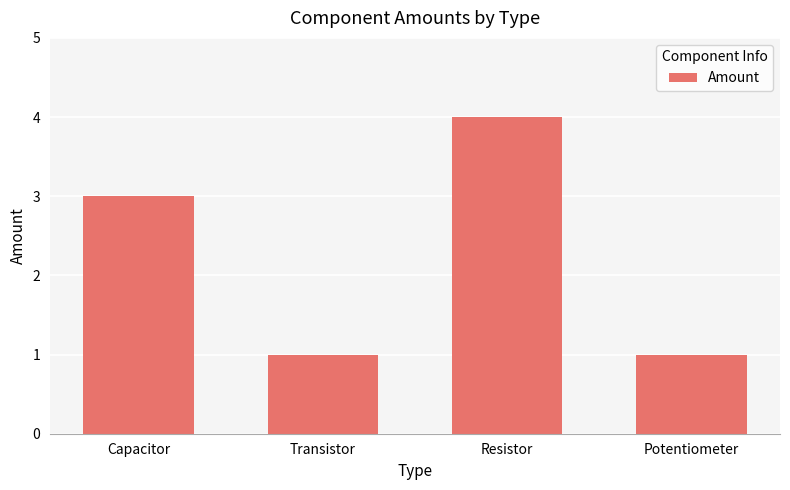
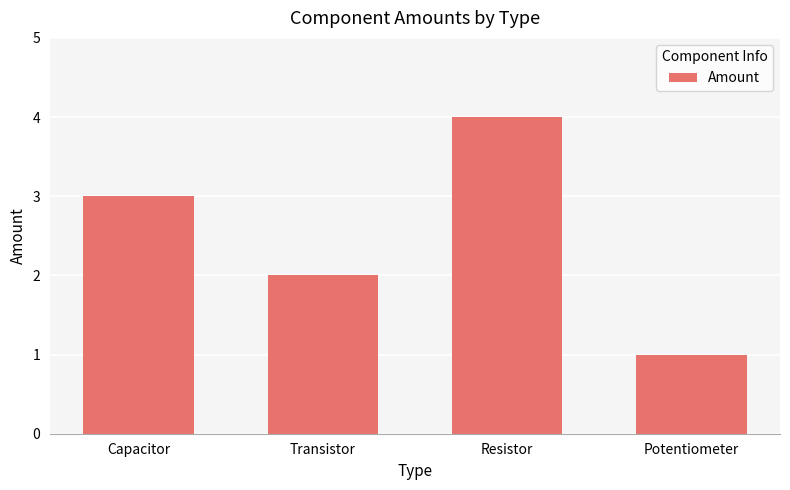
  {
    "Capacitor": 3,
-   "Transistor": 1,
+   "Transistor": 2,
    "Resistor": 4,
    "Potentiometer": 1
  }
